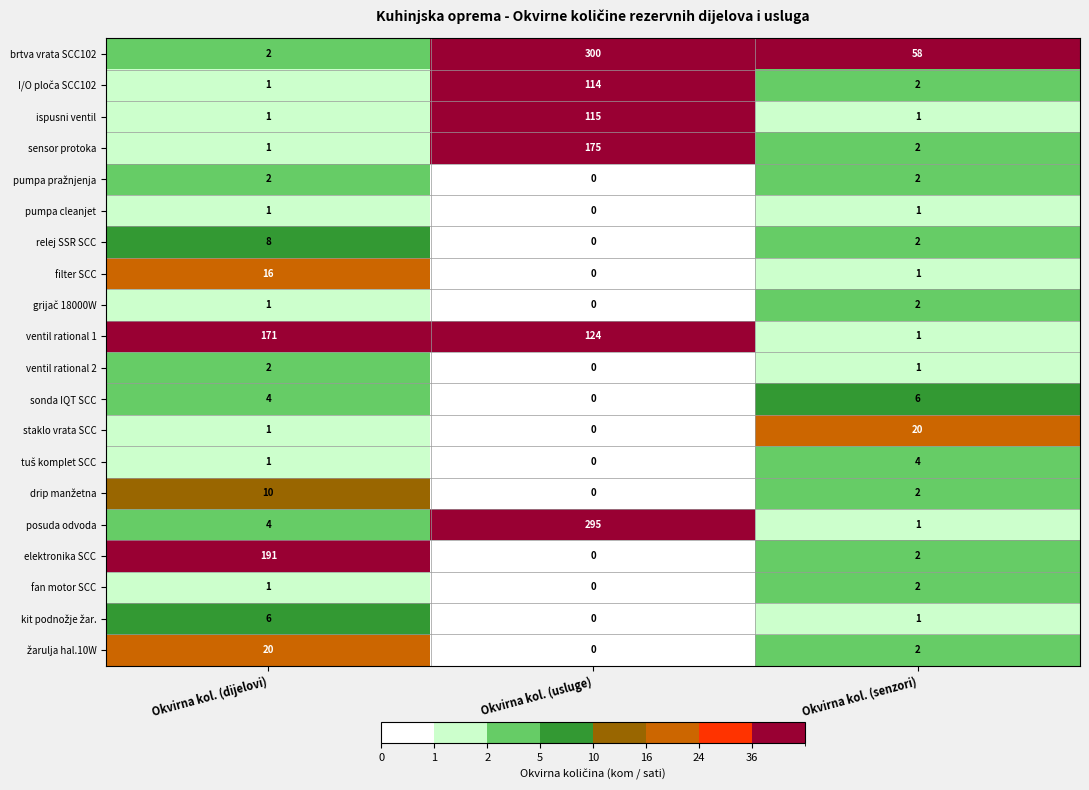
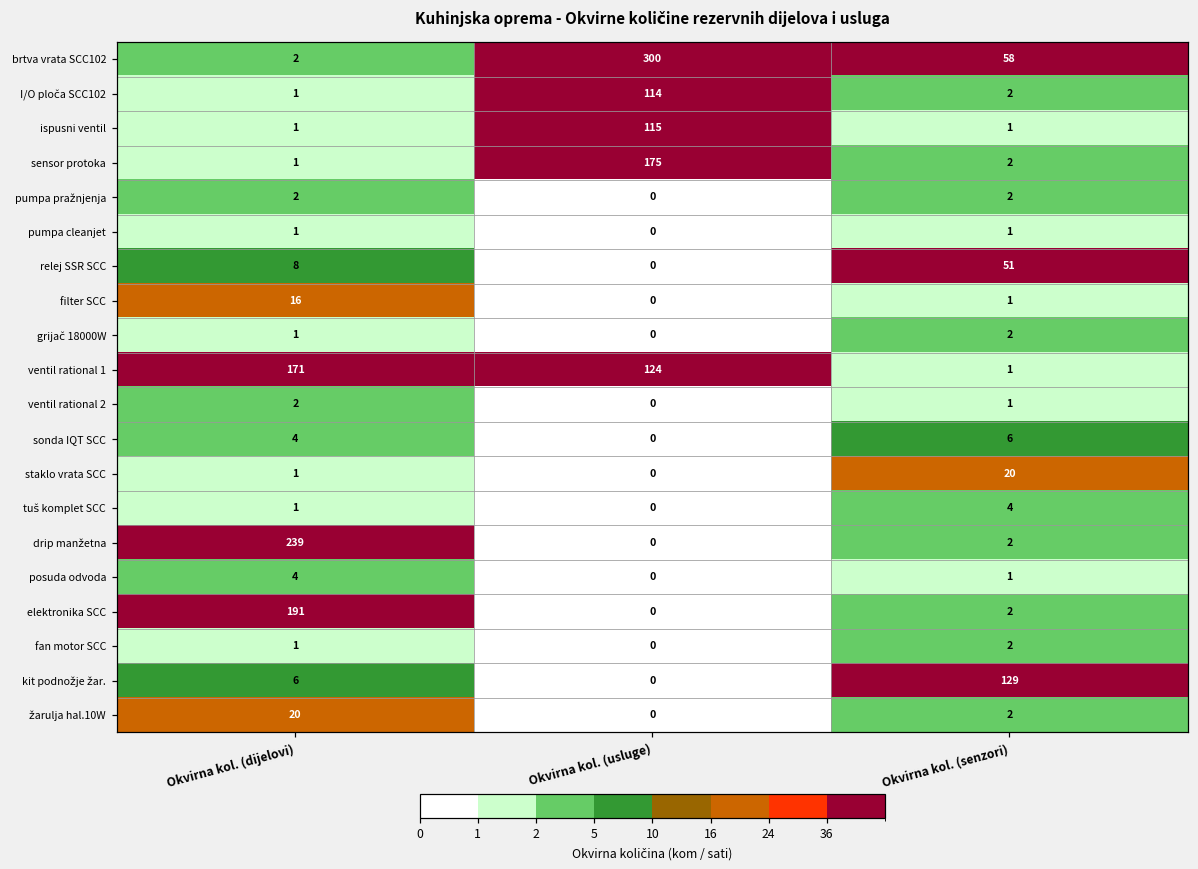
  {
    "brtva vrata SCC102": {
      "Okvirna kol. (dijelovi)": 2,
      "Okvirna kol. (usluge)": 300,
      "Okvirna kol. (senzori)": 58
    },
    "I/O ploča SCC102": {
      "Okvirna kol. (dijelovi)": 1,
      "Okvirna kol. (usluge)": 114,
      "Okvirna kol. (senzori)": 2
    },
    "ispusni ventil": {
      "Okvirna kol. (dijelovi)": 1,
      "Okvirna kol. (usluge)": 115,
      "Okvirna kol. (senzori)": 1
    },
    "sensor protoka": {
      "Okvirna kol. (dijelovi)": 1,
      "Okvirna kol. (usluge)": 175,
      "Okvirna kol. (senzori)": 2
    },
    "pumpa pražnjenja": {
      "Okvirna kol. (dijelovi)": 2,
      "Okvirna kol. (usluge)": 0,
      "Okvirna kol. (senzori)": 2
    },
    "pumpa cleanjet": {
      "Okvirna kol. (dijelovi)": 1,
      "Okvirna kol. (usluge)": 0,
      "Okvirna kol. (senzori)": 1
    },
    "relej SSR SCC": {
      "Okvirna kol. (dijelovi)": 8,
      "Okvirna kol. (usluge)": 0,
-     "Okvirna kol. (senzori)": 2
+     "Okvirna kol. (senzori)": 51
    },
    "filter SCC": {
      "Okvirna kol. (dijelovi)": 16,
      "Okvirna kol. (usluge)": 0,
      "Okvirna kol. (senzori)": 1
    },
    "grijač 18000W": {
      "Okvirna kol. (dijelovi)": 1,
      "Okvirna kol. (usluge)": 0,
      "Okvirna kol. (senzori)": 2
    },
    "ventil rational 1": {
      "Okvirna kol. (dijelovi)": 171,
      "Okvirna kol. (usluge)": 124,
      "Okvirna kol. (senzori)": 1
    },
    "ventil rational 2": {
      "Okvirna kol. (dijelovi)": 2,
      "Okvirna kol. (usluge)": 0,
      "Okvirna kol. (senzori)": 1
    },
    "sonda IQT SCC": {
      "Okvirna kol. (dijelovi)": 4,
      "Okvirna kol. (usluge)": 0,
      "Okvirna kol. (senzori)": 6
    },
    "staklo vrata SCC": {
      "Okvirna kol. (dijelovi)": 1,
      "Okvirna kol. (usluge)": 0,
      "Okvirna kol. (senzori)": 20
    },
    "tuš komplet SCC": {
      "Okvirna kol. (dijelovi)": 1,
      "Okvirna kol. (usluge)": 0,
      "Okvirna kol. (senzori)": 4
    },
    "drip manžetna": {
-     "Okvirna kol. (dijelovi)": 10,
+     "Okvirna kol. (dijelovi)": 239,
      "Okvirna kol. (usluge)": 0,
      "Okvirna kol. (senzori)": 2
    },
    "posuda odvoda": {
      "Okvirna kol. (dijelovi)": 4,
-     "Okvirna kol. (usluge)": 295,
+     "Okvirna kol. (usluge)": 0,
      "Okvirna kol. (senzori)": 1
    },
    "elektronika SCC": {
      "Okvirna kol. (dijelovi)": 191,
      "Okvirna kol. (usluge)": 0,
      "Okvirna kol. (senzori)": 2
    },
    "fan motor SCC": {
      "Okvirna kol. (dijelovi)": 1,
      "Okvirna kol. (usluge)": 0,
      "Okvirna kol. (senzori)": 2
    },
    "kit podnožje žar.": {
      "Okvirna kol. (dijelovi)": 6,
      "Okvirna kol. (usluge)": 0,
-     "Okvirna kol. (senzori)": 1
+     "Okvirna kol. (senzori)": 129
    },
    "žarulja hal.10W": {
      "Okvirna kol. (dijelovi)": 20,
      "Okvirna kol. (usluge)": 0,
      "Okvirna kol. (senzori)": 2
    }
  }
